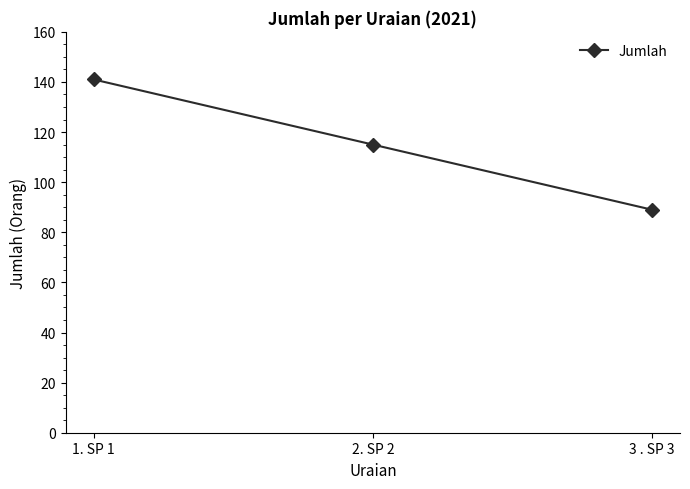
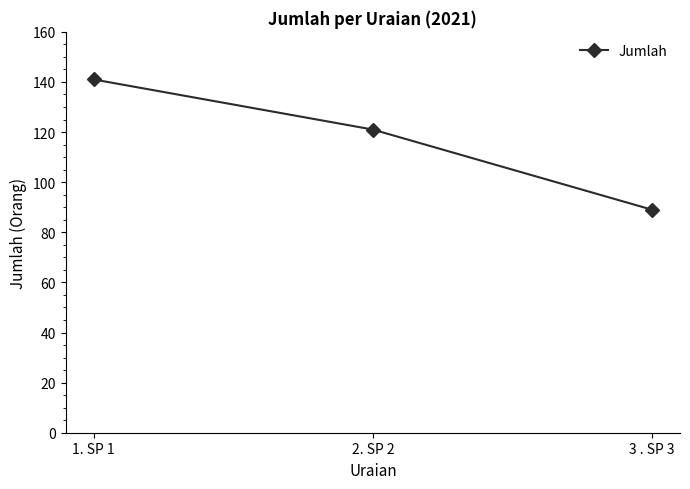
  {
    "1. SP 1": 141,
-   "2. SP 2": 115,
+   "2. SP 2": 121,
    "3 . SP 3": 89
  }
